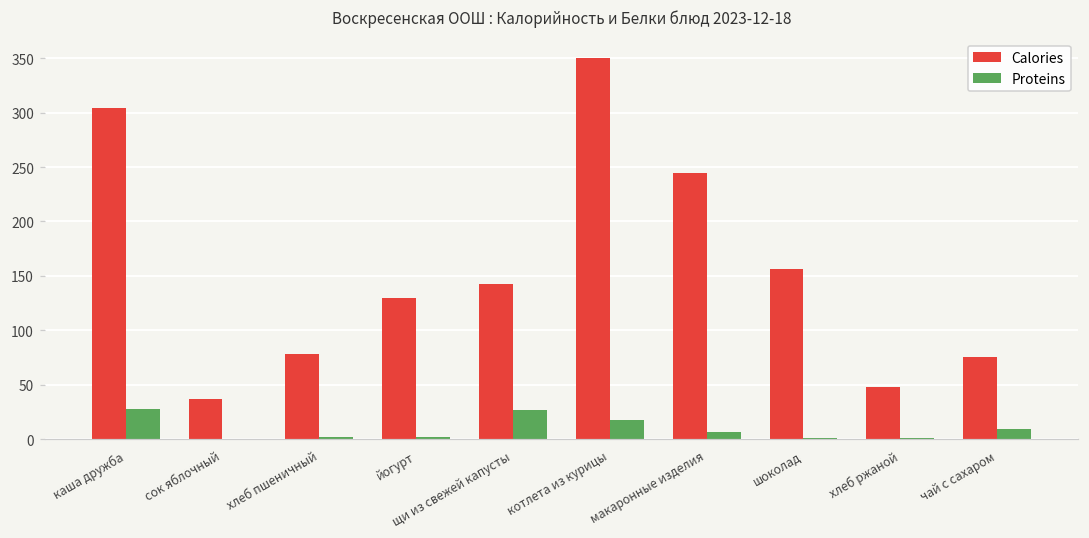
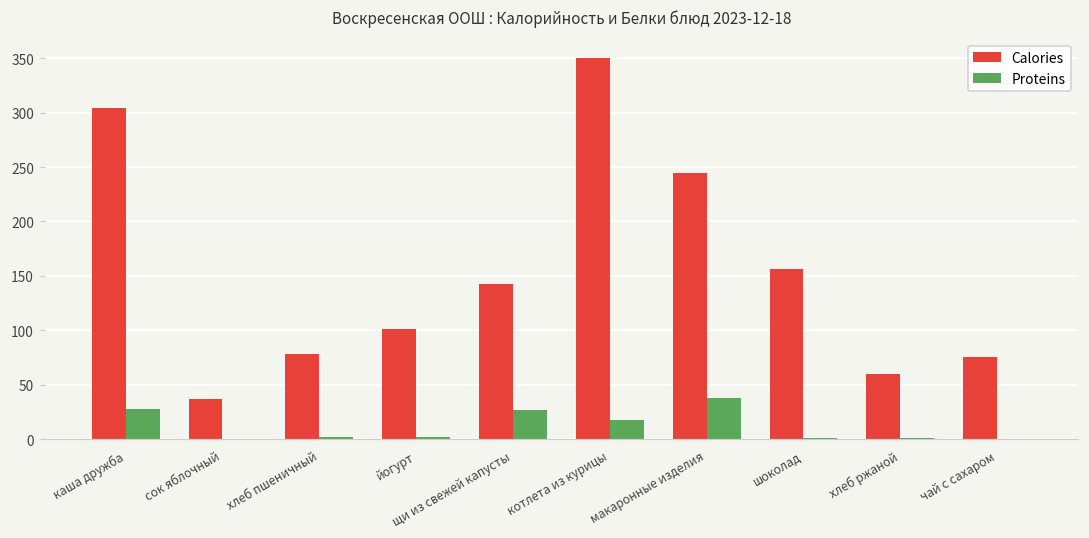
  {
    "Calories": {
      "каша дружба": 300,
      "сок яблочный": 40,
      "хлеб пшеничный": 80,
-     "йогурт": 130,
+     "йогурт": 100,
      "щи из свежей капусты": 140,
      "котлета из курицы": 350,
      "макаронные изделия": 240,
      "шоколад": 160,
-     "хлеб ржаной": 50,
+     "хлеб ржаной": 60,
      "чай с сахаром": 80
    },
    "Proteins": {
      "каша дружба": 30,
      "сок яблочный": 0,
      "щи из свежей капусты": 30,
      "котлета из курицы": 20,
-     "макаронные изделия": 10,
-     "чай с сахаром": 10
+     "макаронные изделия": 40,
+     "чай с сахаром": 0
    }
  }
